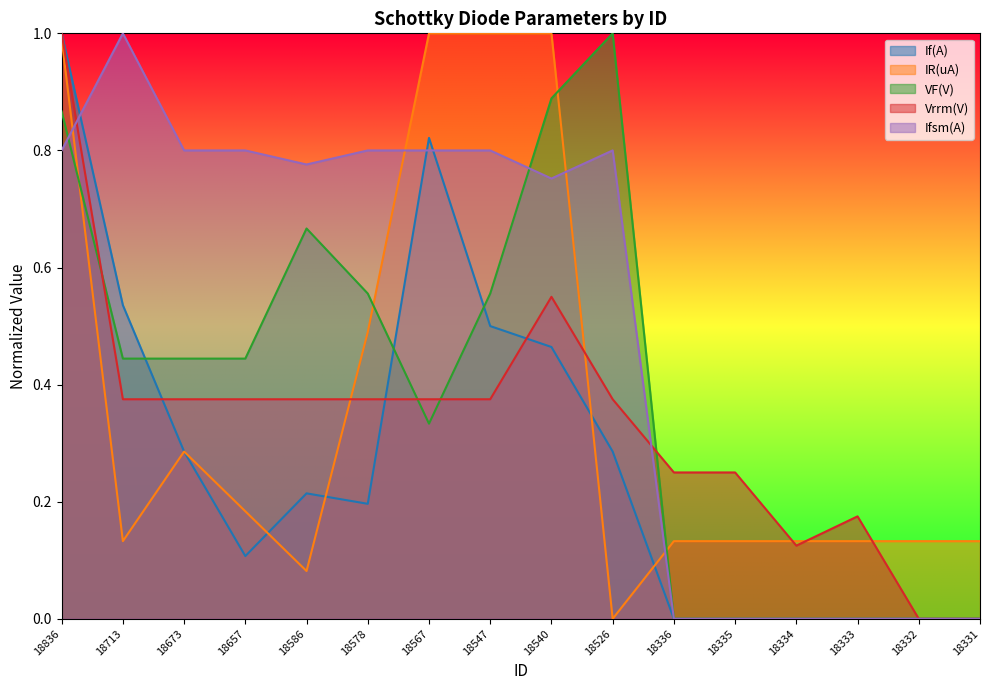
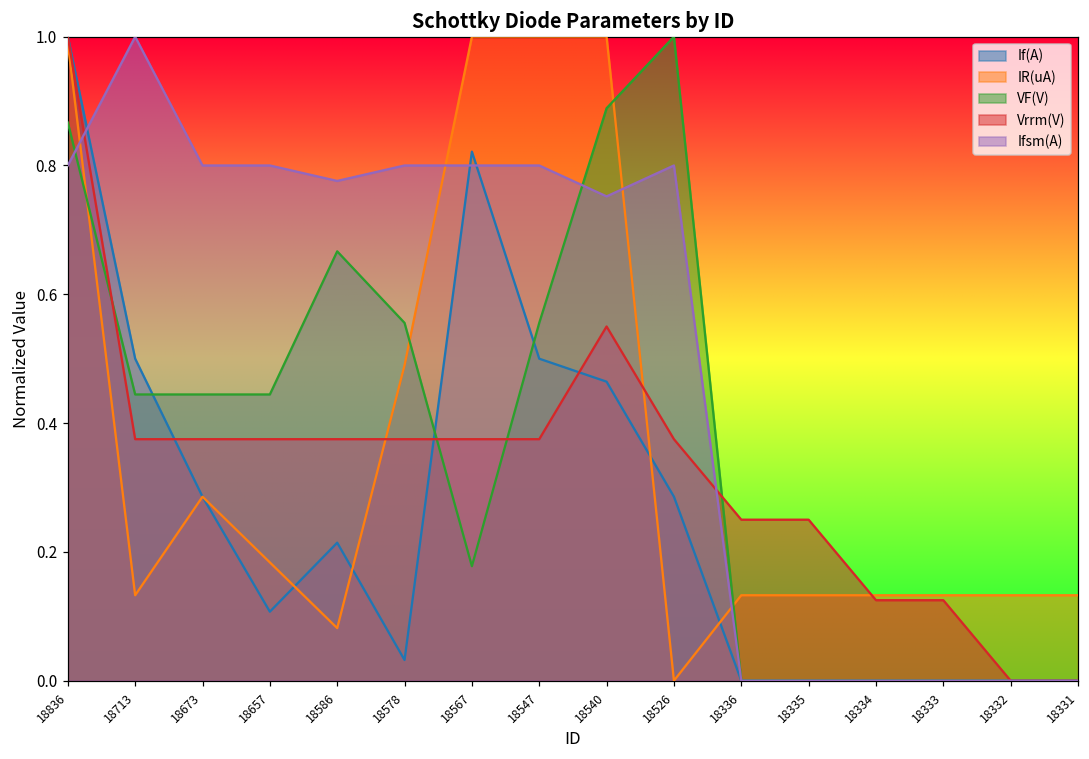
  {
    "If(A)": {
-     "18713": 0.54,
+     "18713": 0.50,
      "18657": 0.11,
      "18586": 0.21,
-     "18578": 0.20,
+     "18578": 0.03,
      "18567": 0.82,
      "18547": 0.50,
      "18540": 0.46,
      "18526": 0.29
    },
    "IR(uA)": {
      "18836": 0.99,
      "18713": 0.13,
      "18657": 0.18,
      "18586": 0.08,
      "18578": 0.49,
      "18567": 1.00,
      "18547": 1.00,
      "18540": 1.00,
      "18526": 0.00,
      "18336": 0.13,
      "18335": 0.13,
      "18334": 0.13,
      "18333": 0.13,
      "18332": 0.13,
      "18331": 0.13
    },
    "VF(V)": {
      "18836": 0.87,
      "18713": 0.44,
      "18673": 0.44,
      "18657": 0.44,
      "18586": 0.67,
      "18578": 0.56,
-     "18567": 0.33,
+     "18567": 0.18,
      "18547": 0.56,
      "18540": 0.89,
      "18526": 1.00
    },
    "Vrrm(V)": {
      "18713": 0.37,
      "18673": 0.37,
      "18657": 0.37,
      "18586": 0.37,
      "18578": 0.37,
      "18567": 0.37,
      "18547": 0.37,
      "18540": 0.55,
      "18526": 0.37,
      "18336": 0.25,
      "18335": 0.25,
      "18334": 0.12,
-     "18333": 0.17
+     "18333": 0.12
    },
    "Ifsm(A)": {
      "18836": 0.80,
      "18713": 1.00,
      "18673": 0.80,
      "18657": 0.80,
      "18586": 0.78,
      "18578": 0.80,
      "18567": 0.80,
      "18547": 0.80,
      "18540": 0.75,
      "18526": 0.80
    }
  }
